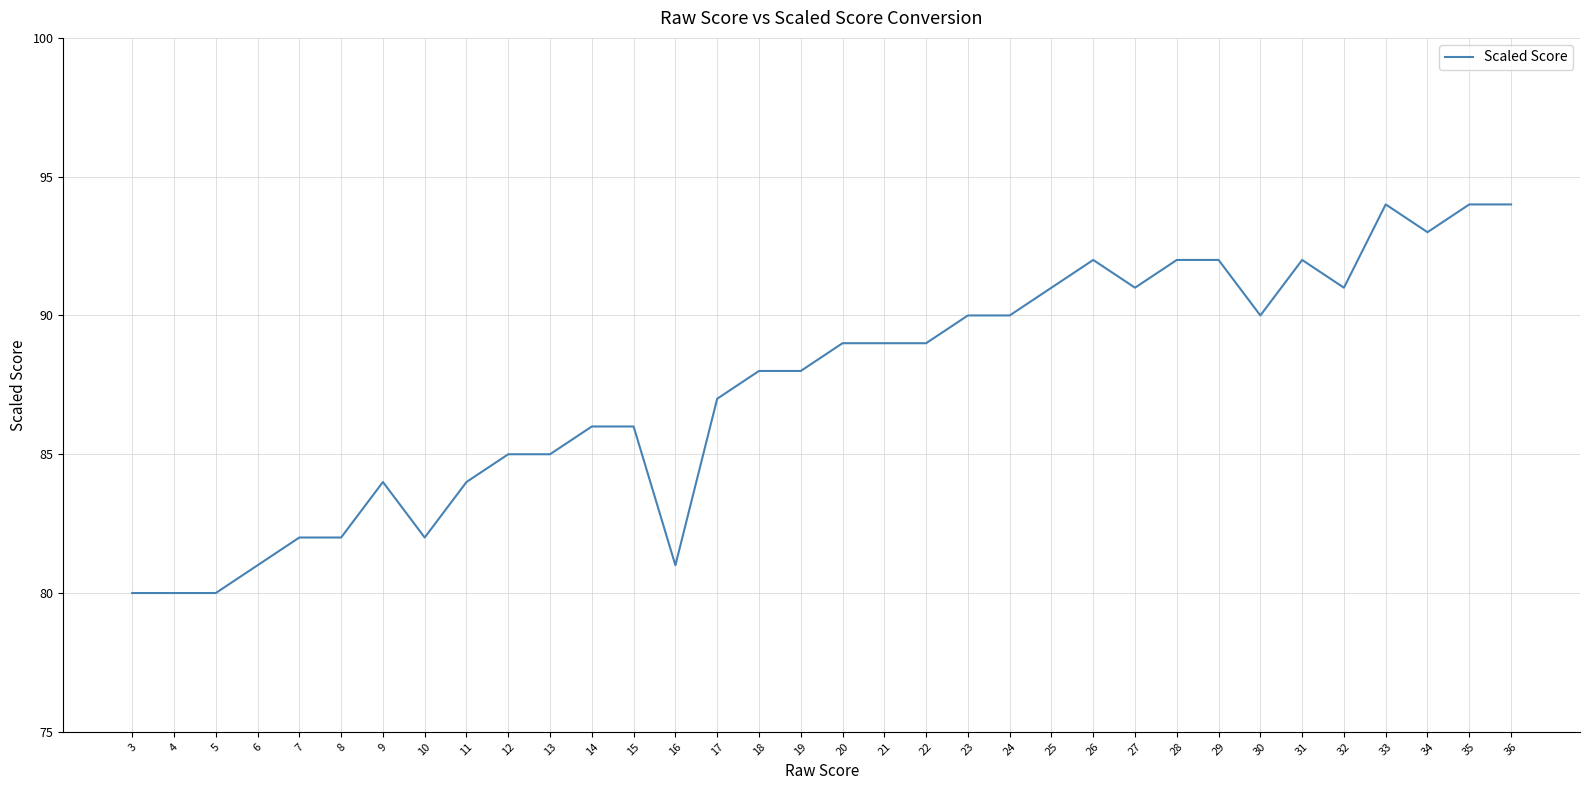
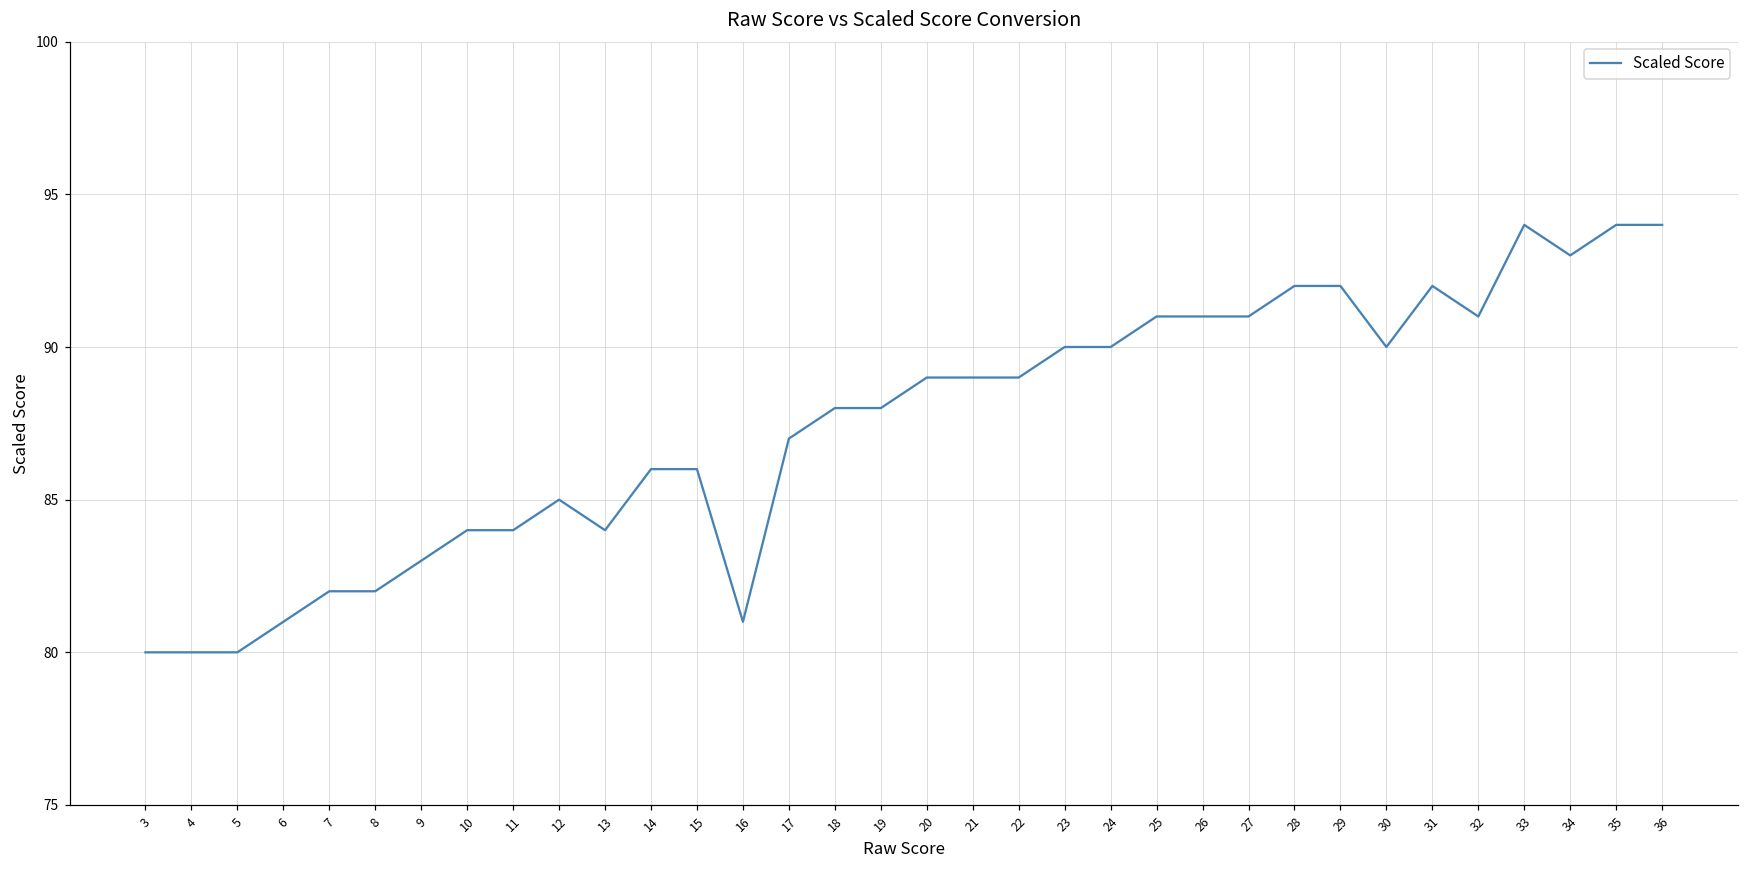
  {
    "3": 80,
    "4": 80,
    "5": 80,
    "6": 81,
    "7": 82,
    "8": 82,
-   "9": 84,
-   "10": 82,
+   "9": 83,
+   "10": 84,
    "11": 84,
    "12": 85,
-   "13": 85,
+   "13": 84,
    "14": 86,
    "15": 86,
    "16": 81,
    "17": 87,
    "18": 88,
    "19": 88,
    "20": 89,
    "21": 89,
    "22": 89,
    "23": 90,
    "24": 90,
    "25": 91,
-   "26": 92,
+   "26": 91,
    "27": 91,
    "28": 92,
    "29": 92,
    "30": 90,
    "31": 92,
    "32": 91,
    "33": 94,
    "34": 93,
    "35": 94,
    "36": 94
  }
